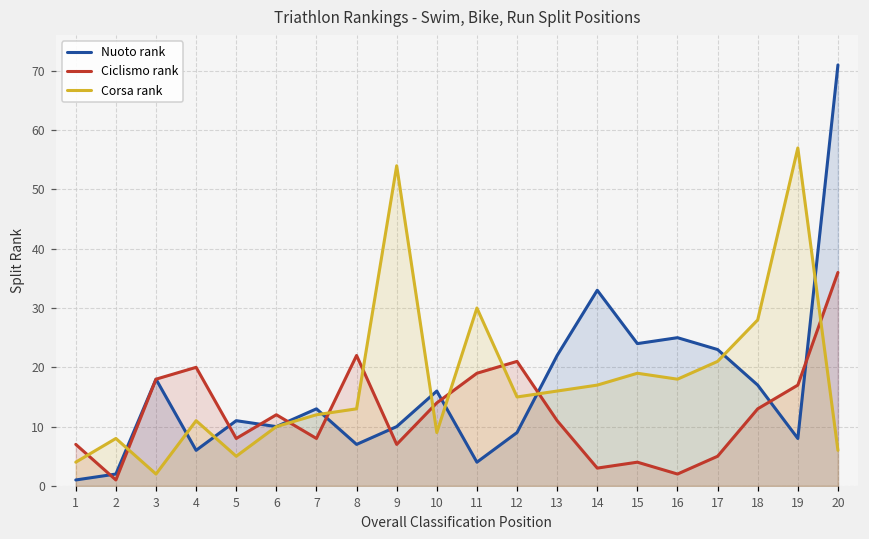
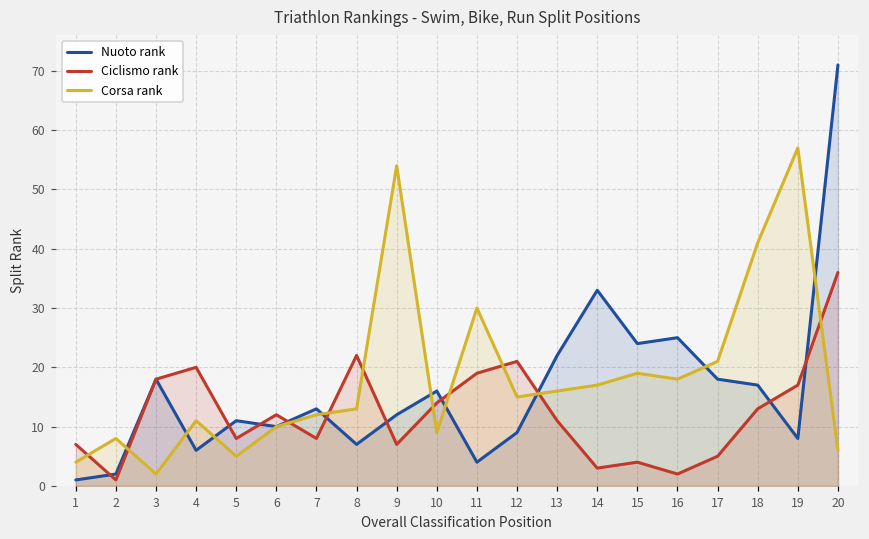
  {
    "Nuoto rank": {
      "1": 1,
      "2": 2,
      "4": 6,
      "5": 11,
      "7": 13,
      "8": 7,
-     "9": 10,
+     "9": 12,
      "10": 16,
      "11": 4,
      "12": 9,
      "13": 22,
      "14": 33,
      "15": 24,
      "16": 25,
-     "17": 23,
+     "17": 18,
      "18": 17,
      "19": 8,
      "20": 71
    },
    "Ciclismo rank": {
      "1": 7,
      "2": 1,
      "4": 20,
      "5": 8,
      "6": 12,
      "7": 8,
      "8": 22,
      "9": 7,
      "10": 14,
      "11": 19,
      "12": 21,
      "13": 11,
      "14": 3,
      "15": 4,
      "16": 2,
      "17": 5,
      "18": 13,
      "19": 17,
      "20": 36
    },
    "Corsa rank": {
      "1": 4,
      "2": 8,
      "3": 2,
      "4": 11,
      "5": 5,
      "7": 12,
      "8": 13,
      "9": 54,
      "10": 9,
      "11": 30,
      "12": 15,
      "13": 16,
      "14": 17,
      "15": 19,
      "16": 18,
      "17": 21,
-     "18": 28,
+     "18": 41,
      "19": 57,
      "20": 6
    }
  }
